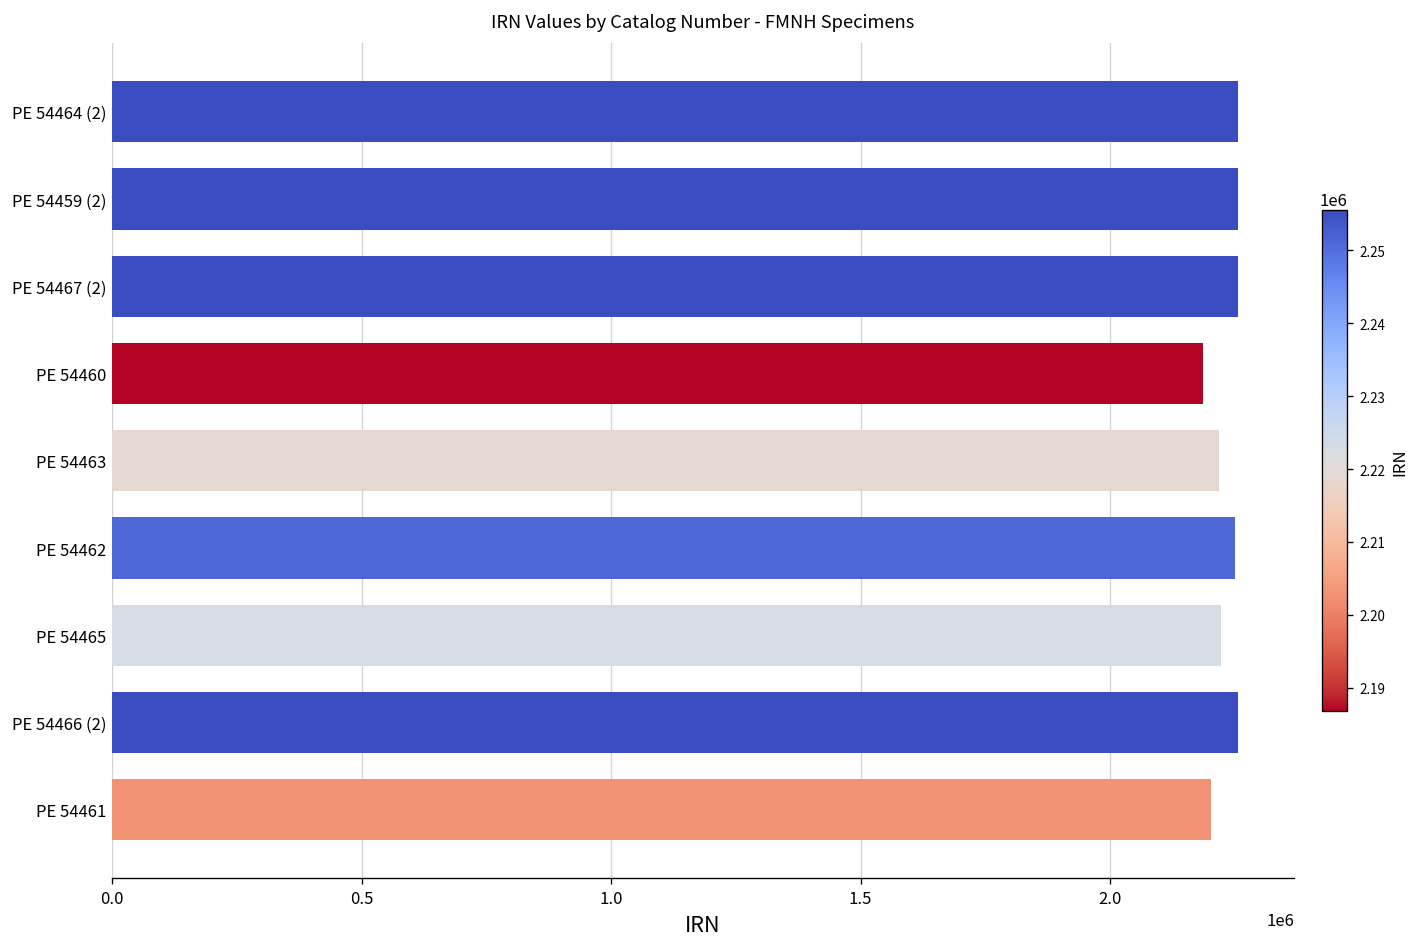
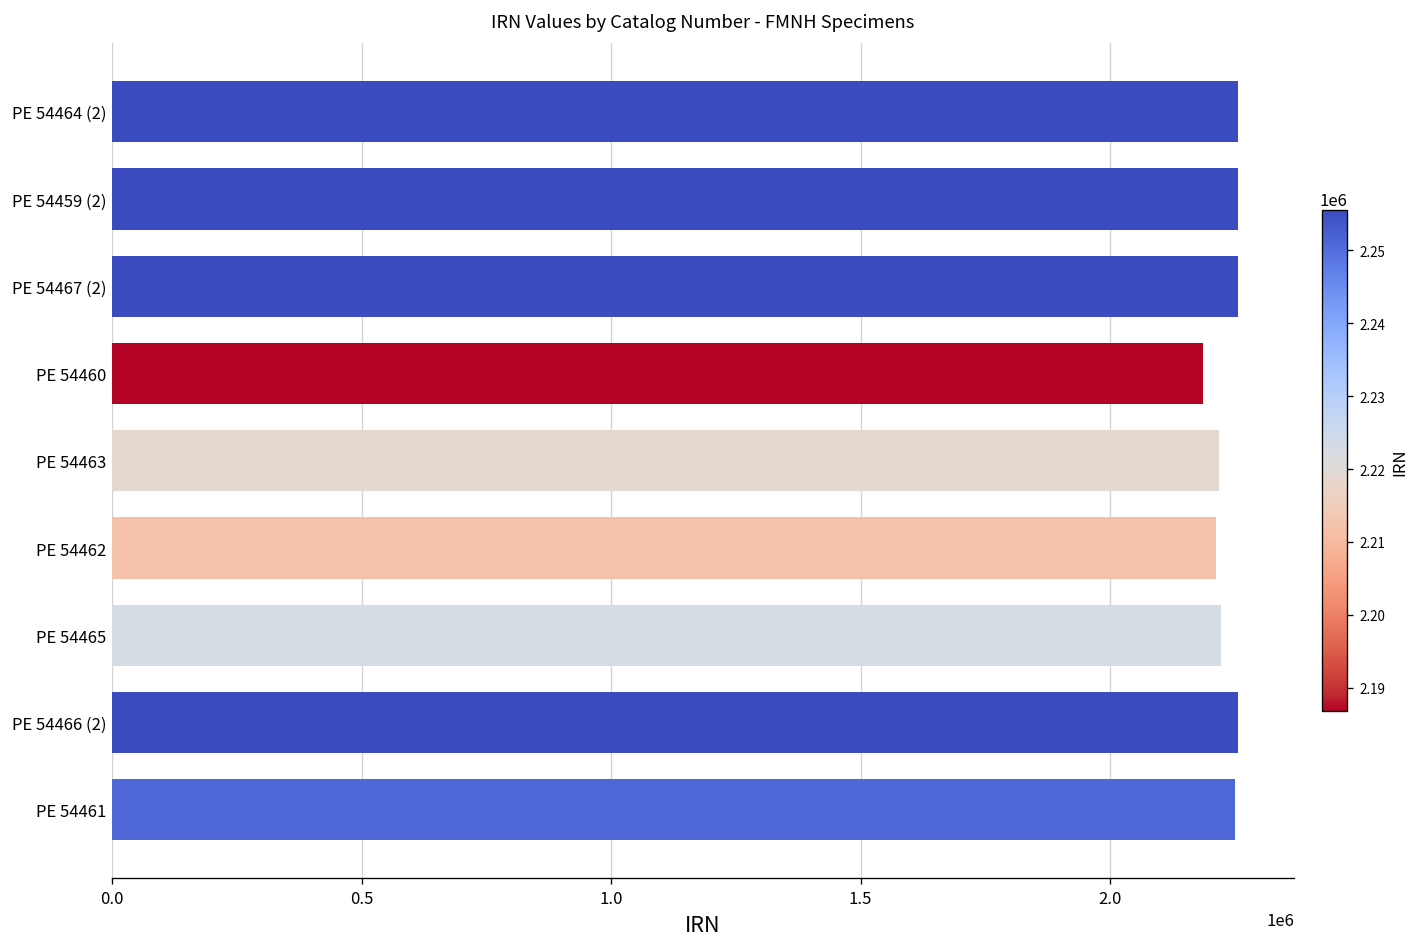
  {
    "PE 54464 (2)": 2260000,
    "PE 54459 (2)": 2260000,
    "PE 54467 (2)": 2260000,
    "PE 54460": 2190000,
    "PE 54463": 2220000,
-   "PE 54462": 2250000,
+   "PE 54462": 2210000,
    "PE 54465": 2220000,
    "PE 54466 (2)": 2260000,
-   "PE 54461": 2200000
+   "PE 54461": 2250000
  }
